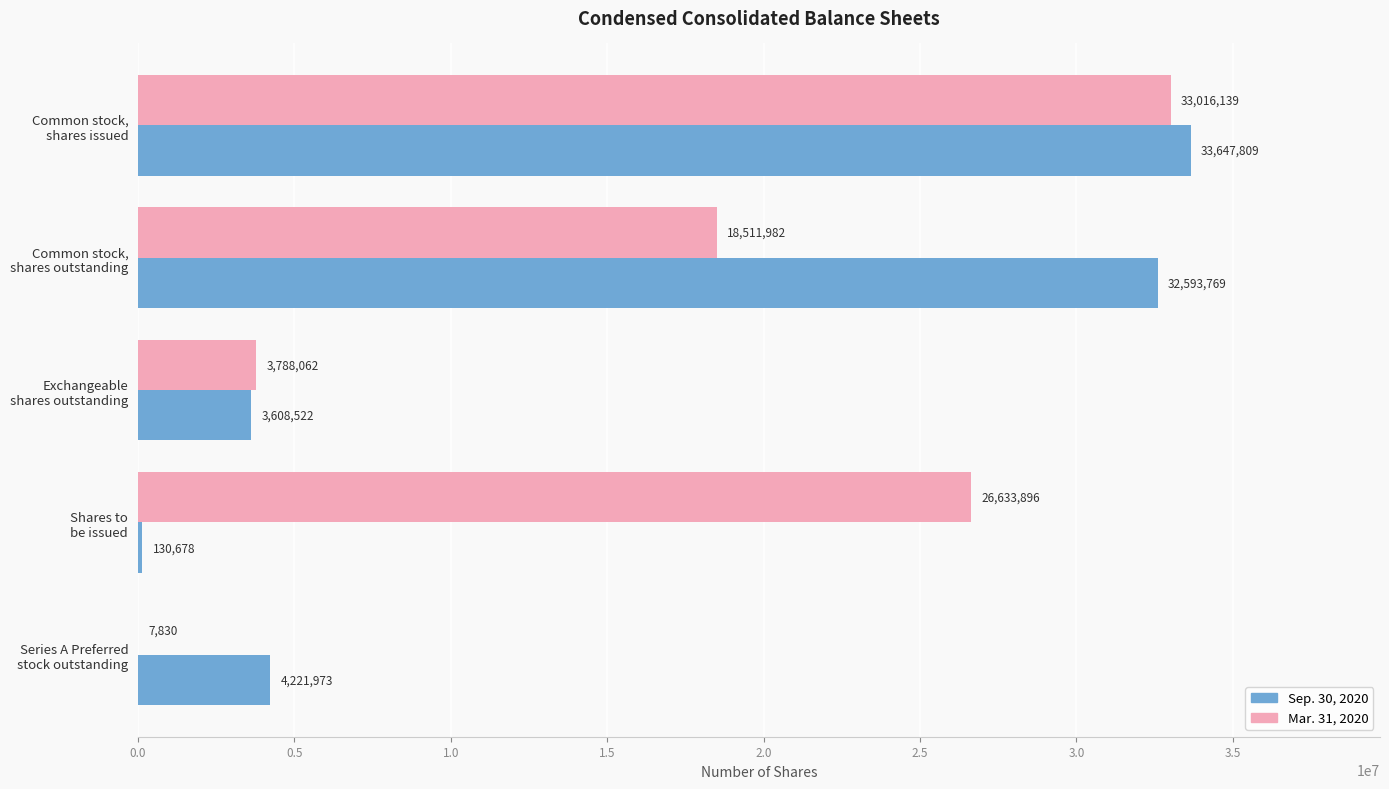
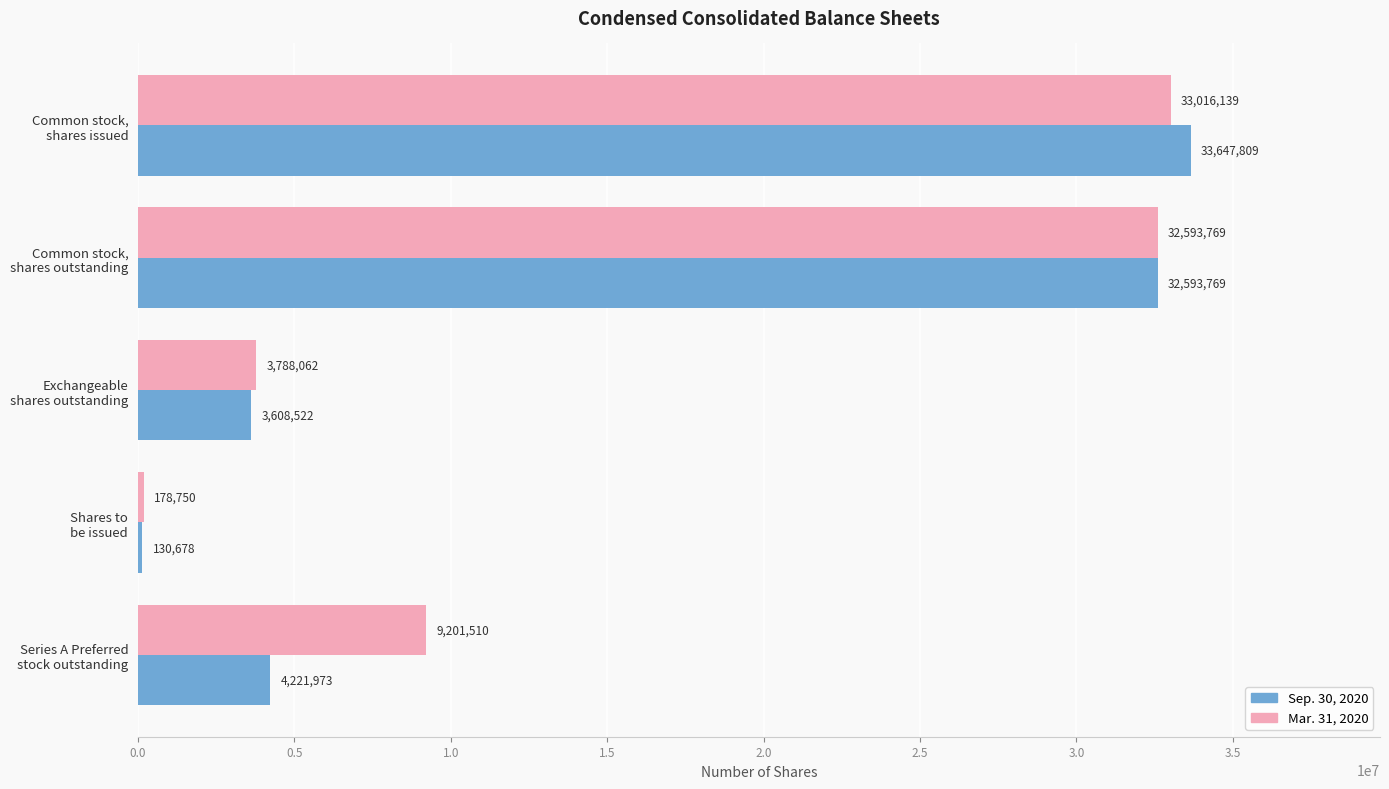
  {
    "Sep. 30, 2020": {
      "Common stock, shares issued": "33,647,809",
      "Common stock, shares outstanding": "32,593,769",
      "Exchangeable shares outstanding": "3,608,522",
      "Shares to be issued": "130,678",
      "Series A Preferred stock outstanding": "4,221,973"
    },
    "Mar. 31, 2020": {
      "Common stock, shares issued": "33,016,139",
-     "Common stock, shares outstanding": "18,511,982",
+     "Common stock, shares outstanding": "32,593,769",
      "Exchangeable shares outstanding": "3,788,062",
-     "Shares to be issued": "26,633,896",
-     "Series A Preferred stock outstanding": "7,830"
+     "Shares to be issued": "178,750",
+     "Series A Preferred stock outstanding": "9,201,510"
    }
  }
